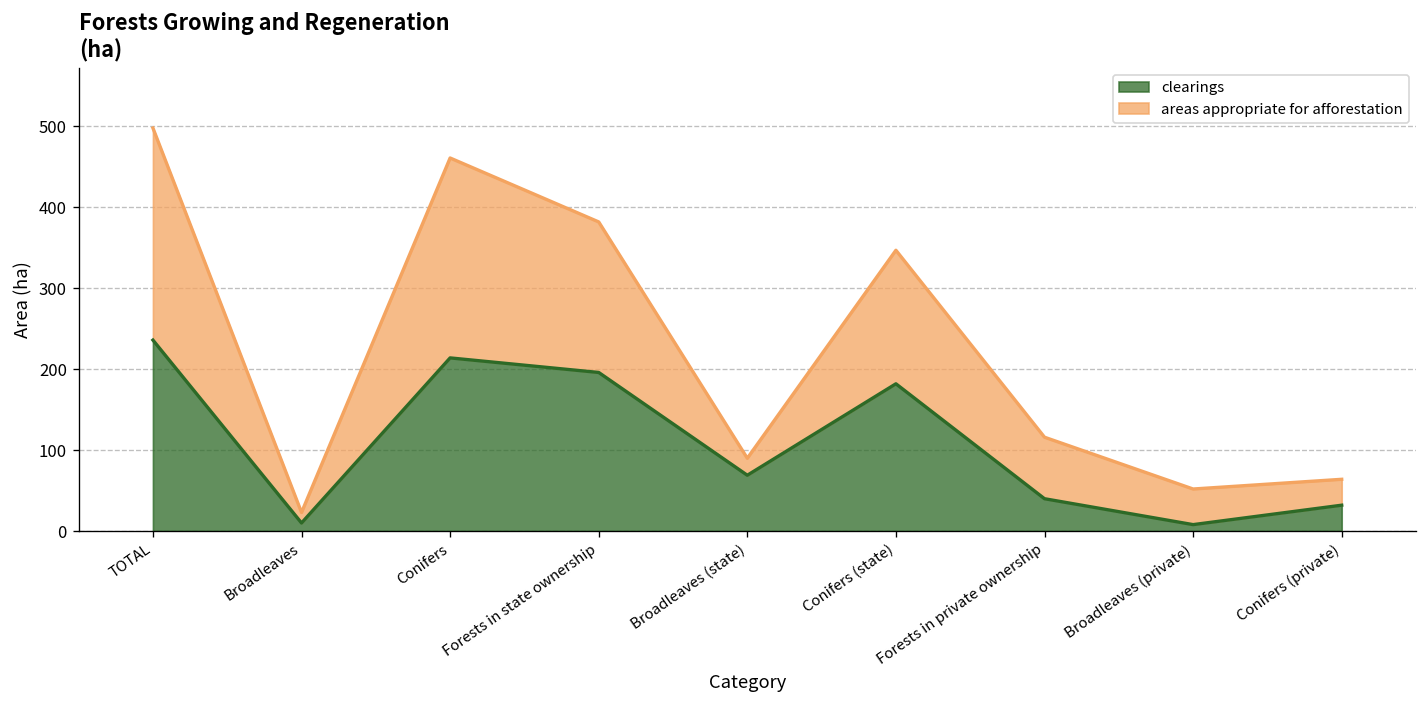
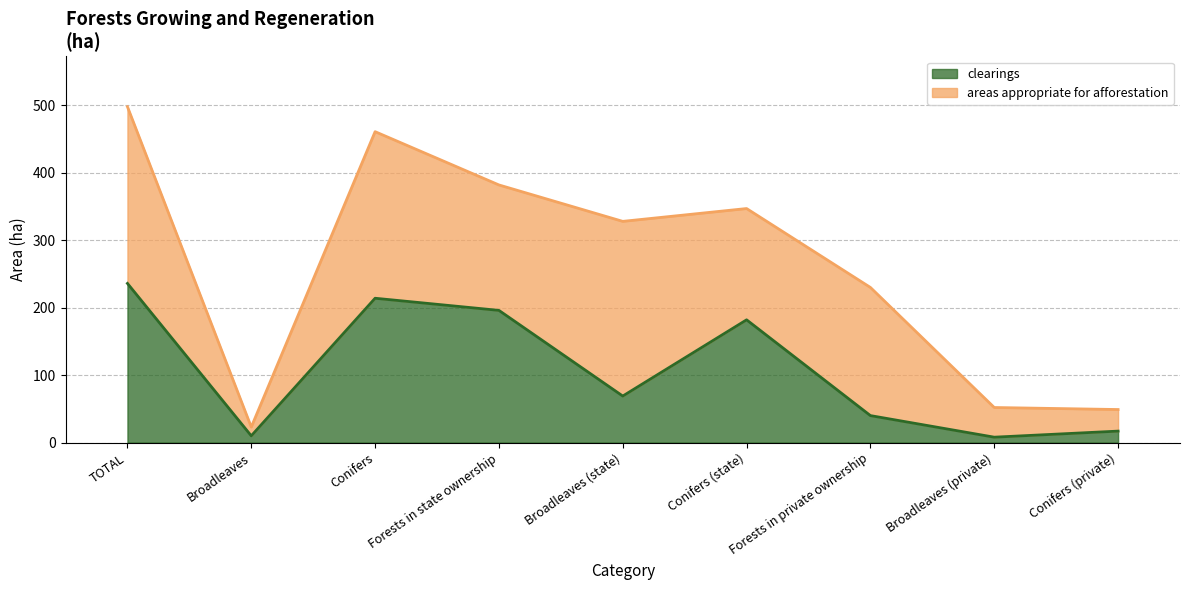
  {
    "clearings": {
      "TOTAL": 240,
      "Broadleaves": 10,
      "Conifers": 210,
      "Forests in state ownership": 200,
      "Broadleaves (state)": 70,
      "Conifers (state)": 180,
      "Forests in private ownership": 40,
      "Broadleaves (private)": 10,
-     "Conifers (private)": 30
+     "Conifers (private)": 20
    },
    "areas appropriate for afforestation": {
      "TOTAL": 260,
      "Broadleaves": 10,
      "Conifers": 250,
      "Forests in state ownership": 190,
-     "Broadleaves (state)": 20,
+     "Broadleaves (state)": 260,
      "Conifers (state)": 170,
-     "Forests in private ownership": 80,
+     "Forests in private ownership": 190,
      "Broadleaves (private)": 40,
      "Conifers (private)": 30
    }
  }
